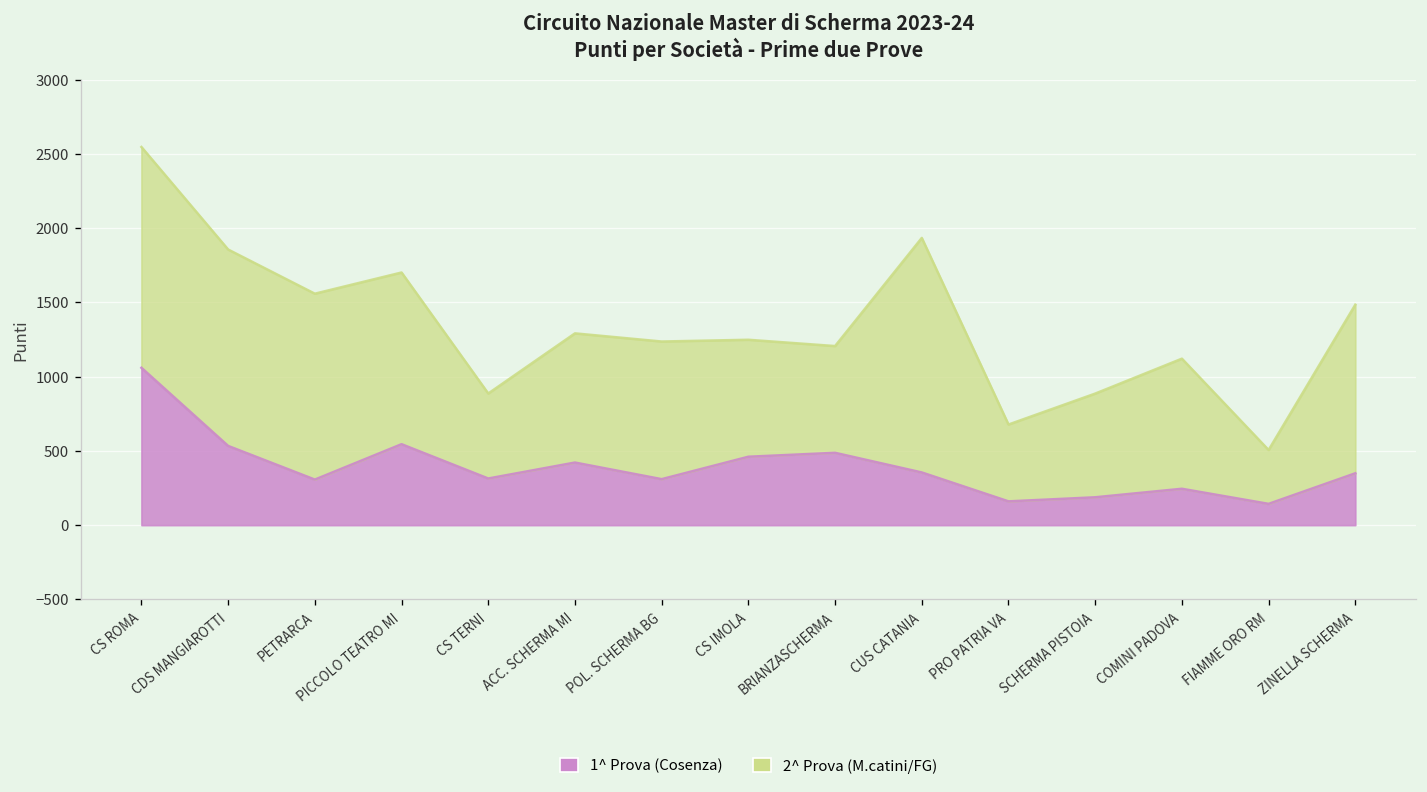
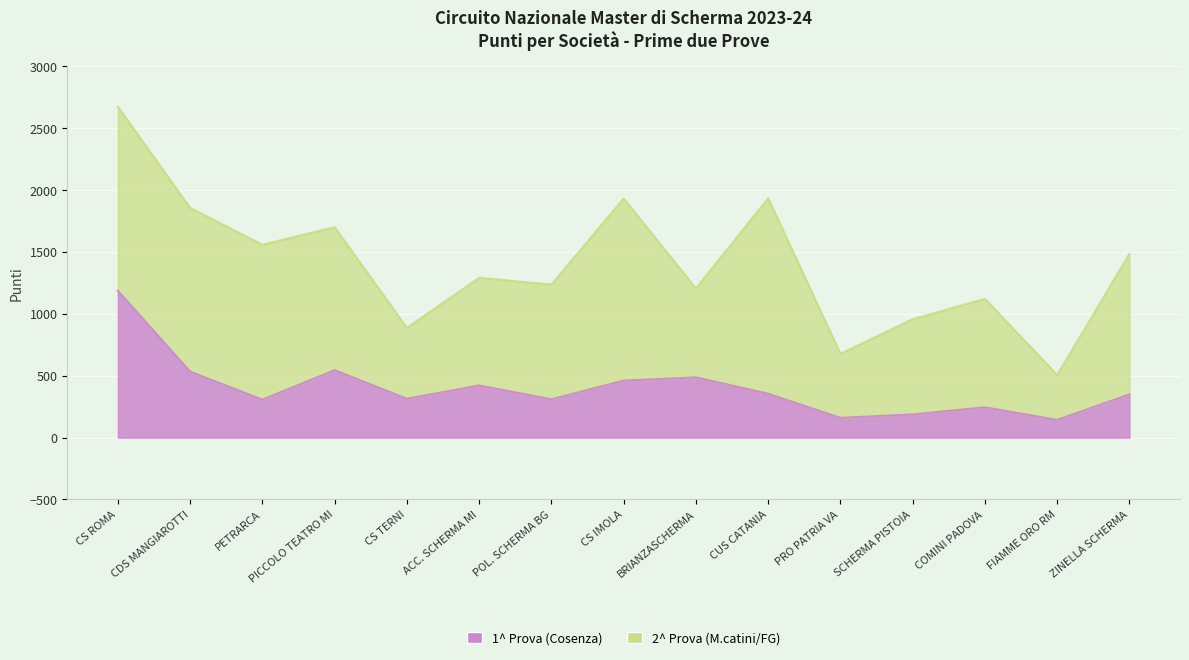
  {
    "1^ Prova (Cosenza)": {
-     "CS ROMA": 1060,
+     "CS ROMA": 1190,
      "CDS MANGIAROTTI": 530,
      "PETRARCA": 310,
      "PICCOLO TEATRO MI": 550,
      "CS TERNI": 310,
      "ACC. SCHERMA MI": 420,
      "POL. SCHERMA BG": 310,
      "CS IMOLA": 460,
      "BRIANZASCHERMA": 490,
      "CUS CATANIA": 350,
      "PRO PATRIA VA": 160,
      "SCHERMA PISTOIA": 190,
      "COMINI PADOVA": 250,
      "FIAMME ORO RM": 140,
      "ZINELLA SCHERMA": 350
    },
    "2^ Prova (M.catini/FG)": {
      "CS ROMA": 1490,
      "CDS MANGIAROTTI": 1320,
      "PETRARCA": 1250,
      "PICCOLO TEATRO MI": 1160,
      "CS TERNI": 570,
      "ACC. SCHERMA MI": 870,
      "POL. SCHERMA BG": 930,
-     "CS IMOLA": 790,
+     "CS IMOLA": 1470,
      "BRIANZASCHERMA": 720,
      "CUS CATANIA": 1580,
      "PRO PATRIA VA": 520,
-     "SCHERMA PISTOIA": 700,
+     "SCHERMA PISTOIA": 770,
      "COMINI PADOVA": 880,
      "FIAMME ORO RM": 360,
      "ZINELLA SCHERMA": 1140
    }
  }
